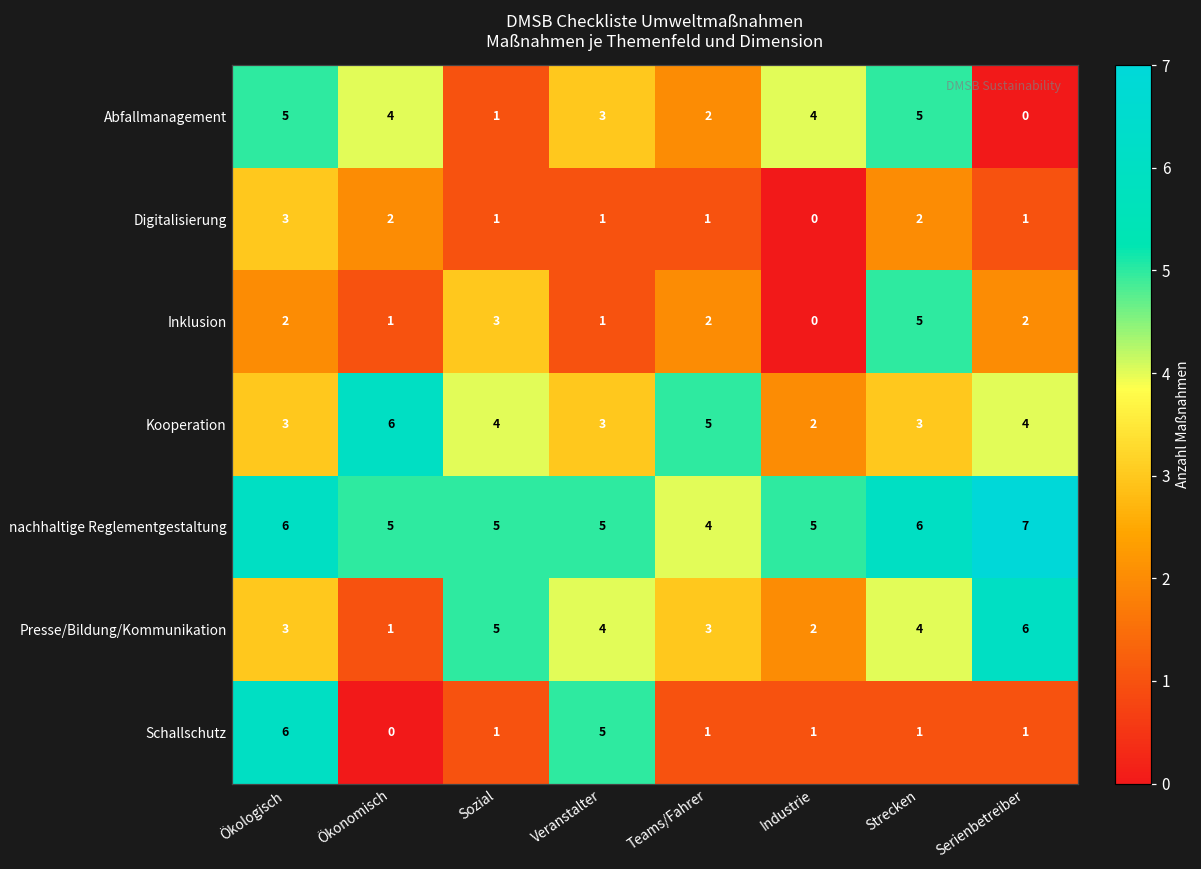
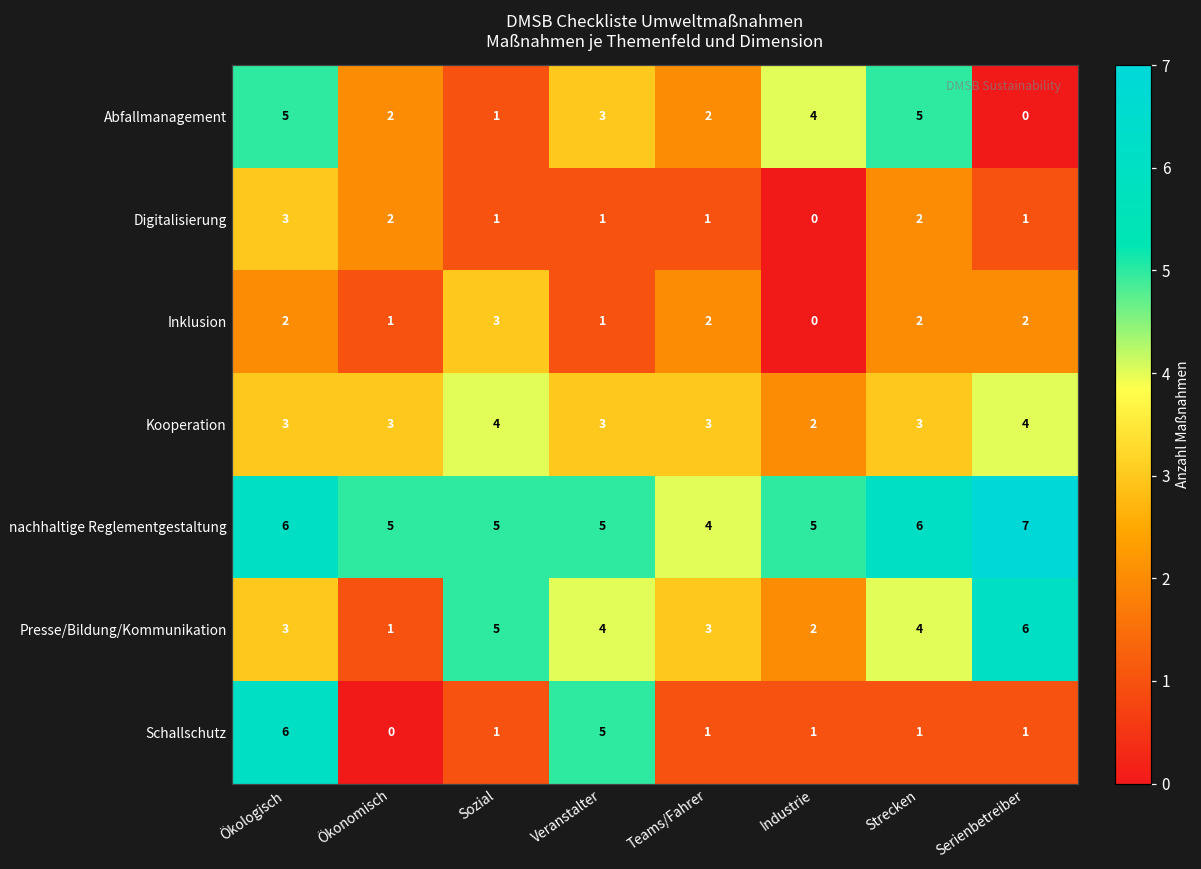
  {
    "Abfallmanagement": {
      "Ökologisch": 5,
-     "Ökonomisch": 4,
+     "Ökonomisch": 2,
      "Sozial": 1,
      "Veranstalter": 3,
      "Teams/Fahrer": 2,
      "Industrie": 4,
      "Strecken": 5
    },
    "Digitalisierung": {
      "Ökologisch": 3,
      "Ökonomisch": 2,
      "Sozial": 1,
      "Veranstalter": 1,
      "Teams/Fahrer": 1,
      "Industrie": 0,
      "Strecken": 2,
      "Serienbetreiber": 1
    },
    "Inklusion": {
      "Ökologisch": 2,
      "Ökonomisch": 1,
      "Sozial": 3,
      "Veranstalter": 1,
      "Teams/Fahrer": 2,
      "Industrie": 0,
-     "Strecken": 5,
+     "Strecken": 2,
      "Serienbetreiber": 2
    },
    "Kooperation": {
      "Ökologisch": 3,
-     "Ökonomisch": 6,
+     "Ökonomisch": 3,
      "Sozial": 4,
      "Veranstalter": 3,
-     "Teams/Fahrer": 5,
+     "Teams/Fahrer": 3,
      "Industrie": 2,
      "Strecken": 3,
      "Serienbetreiber": 4
    },
    "nachhaltige Reglementgestaltung": {
      "Ökologisch": 6,
      "Ökonomisch": 5,
      "Sozial": 5,
      "Veranstalter": 5,
      "Teams/Fahrer": 4,
      "Industrie": 5,
      "Strecken": 6,
      "Serienbetreiber": 7
    },
    "Presse/Bildung/Kommunikation": {
      "Ökologisch": 3,
      "Ökonomisch": 1,
      "Sozial": 5,
      "Veranstalter": 4,
      "Teams/Fahrer": 3,
      "Industrie": 2,
      "Strecken": 4,
      "Serienbetreiber": 6
    },
    "Schallschutz": {
      "Ökologisch": 6,
      "Ökonomisch": 0,
      "Sozial": 1,
      "Veranstalter": 5,
      "Teams/Fahrer": 1,
      "Industrie": 1,
      "Strecken": 1,
      "Serienbetreiber": 1
    }
  }
